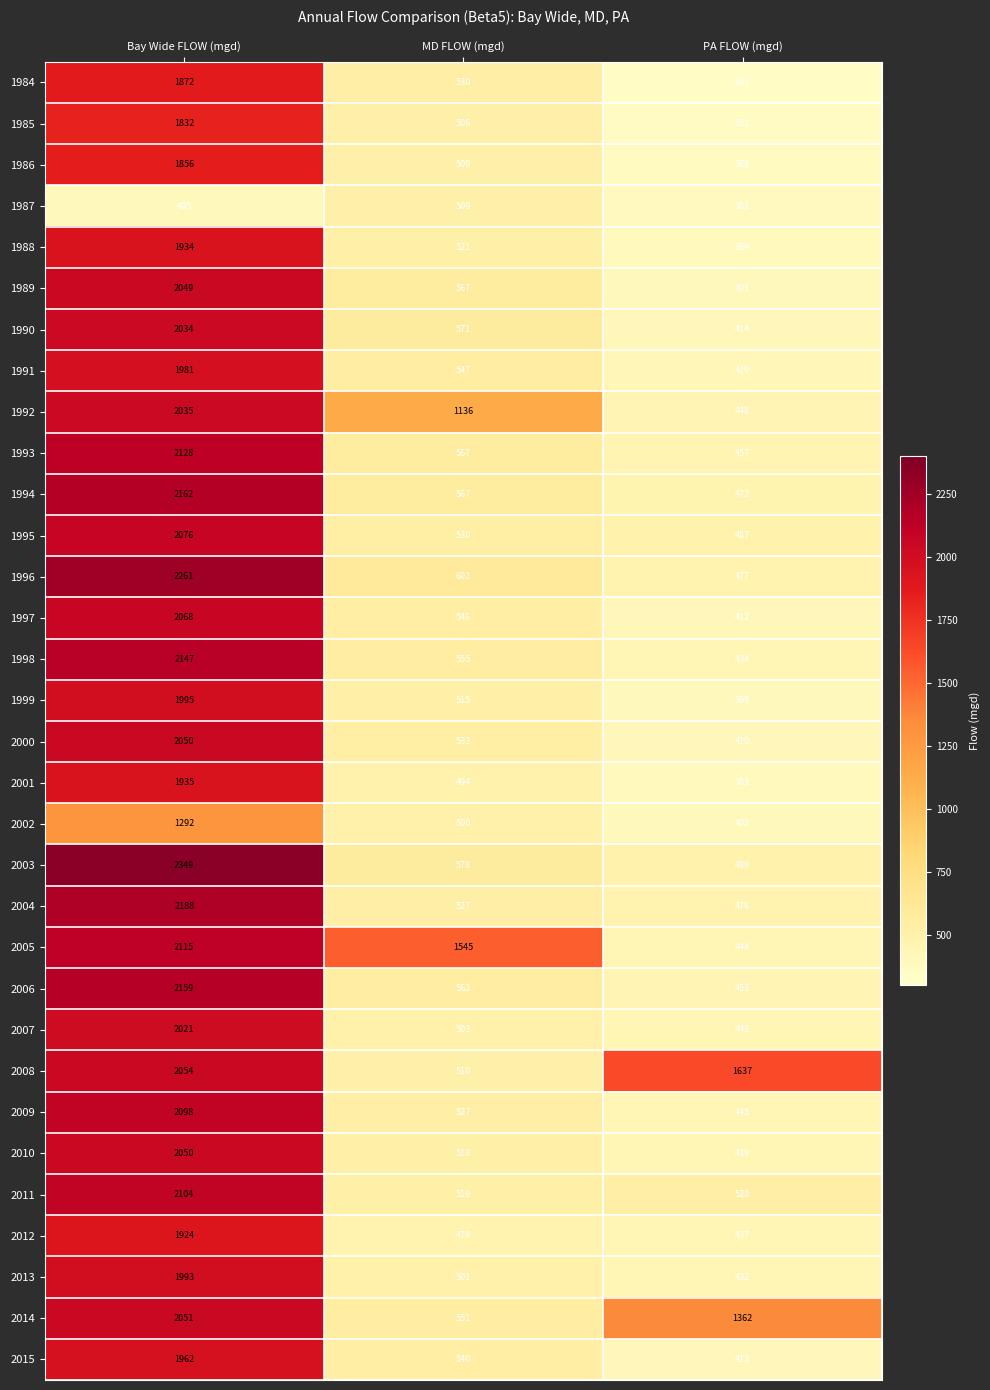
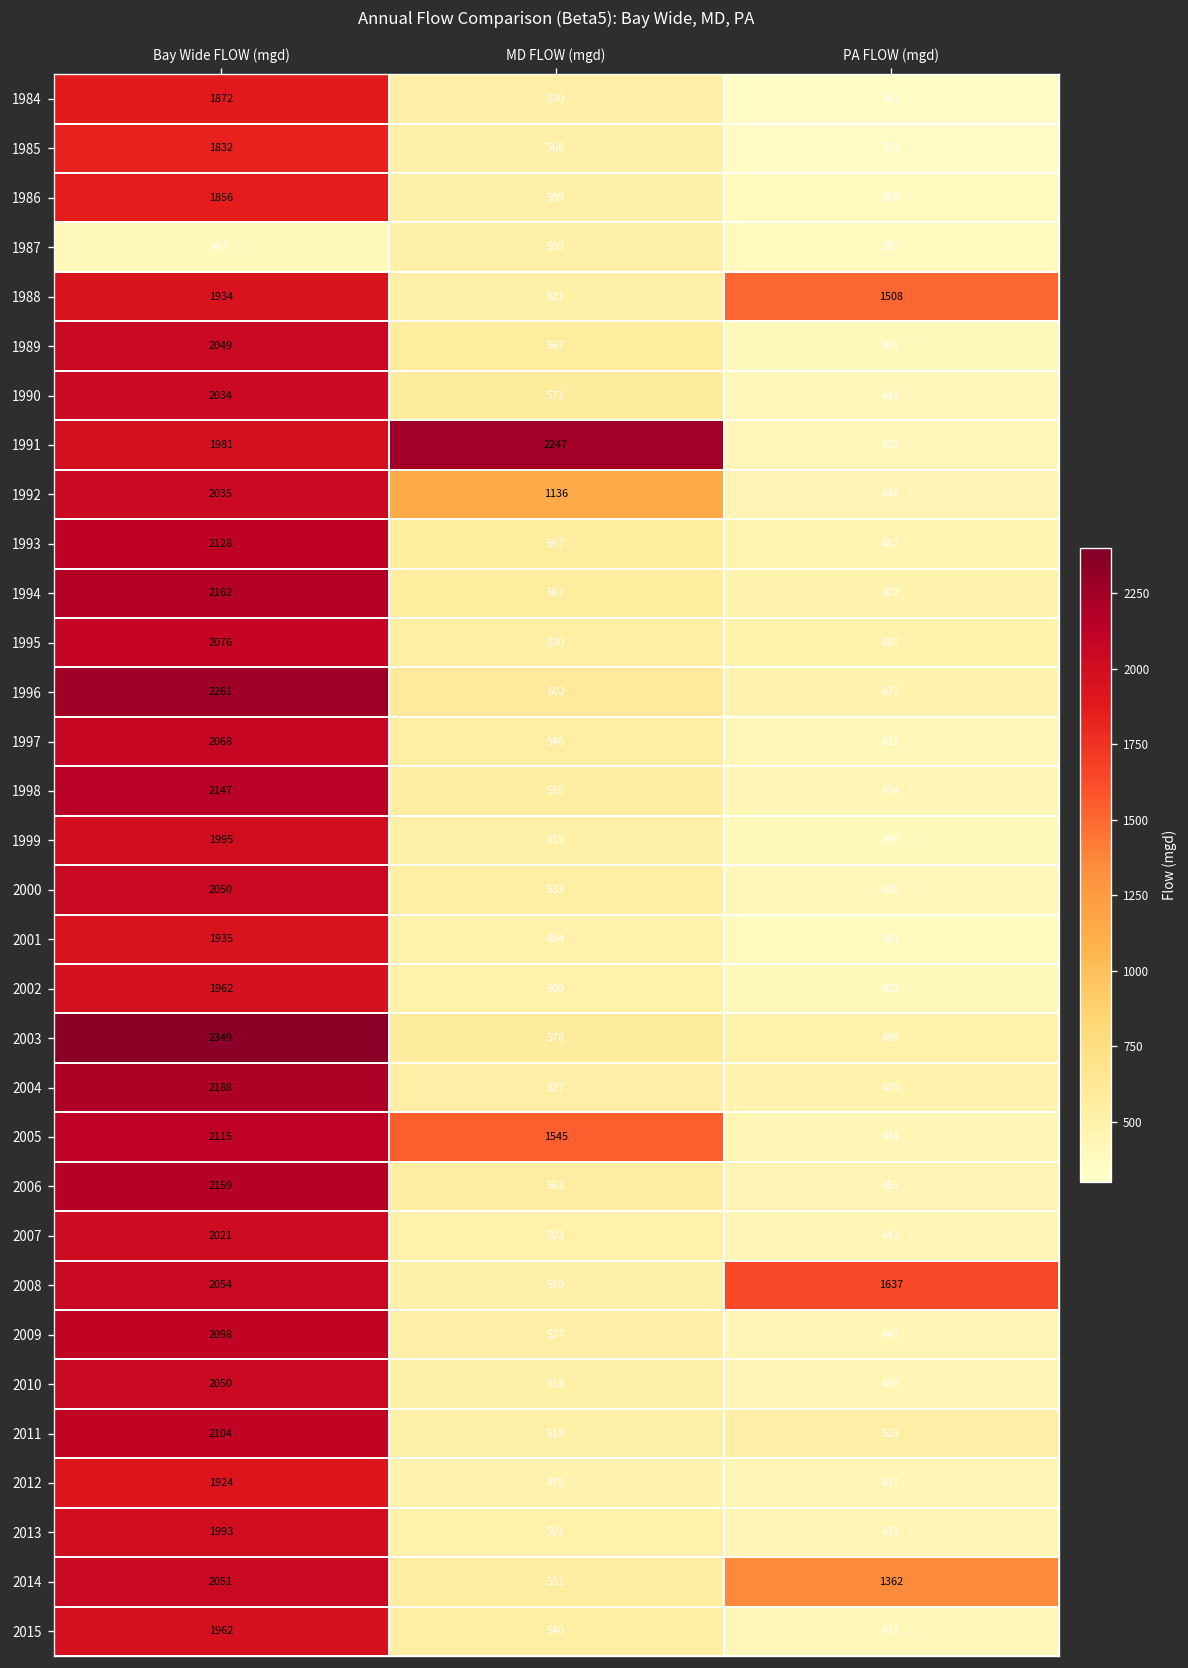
  {
    "1984": {
      "Bay Wide FLOW (mgd)": 1872,
      "MD FLOW (mgd)": 530,
      "PA FLOW (mgd)": 341
    },
    "1985": {
      "Bay Wide FLOW (mgd)": 1832,
      "MD FLOW (mgd)": 506,
      "PA FLOW (mgd)": 351
    },
    "1986": {
      "Bay Wide FLOW (mgd)": 1856,
      "MD FLOW (mgd)": 509,
      "PA FLOW (mgd)": 368
    },
    "1987": {
      "Bay Wide FLOW (mgd)": 405,
      "MD FLOW (mgd)": 509,
      "PA FLOW (mgd)": 381
    },
    "1988": {
      "Bay Wide FLOW (mgd)": 1934,
      "MD FLOW (mgd)": 521,
-     "PA FLOW (mgd)": 389
+     "PA FLOW (mgd)": 1508
    },
    "1989": {
      "Bay Wide FLOW (mgd)": 2049,
      "MD FLOW (mgd)": 567,
      "PA FLOW (mgd)": 401
    },
    "1990": {
      "Bay Wide FLOW (mgd)": 2034,
      "MD FLOW (mgd)": 571,
      "PA FLOW (mgd)": 414
    },
    "1991": {
      "Bay Wide FLOW (mgd)": 1981,
-     "MD FLOW (mgd)": 547,
+     "MD FLOW (mgd)": 2247,
      "PA FLOW (mgd)": 429
    },
    "1992": {
      "Bay Wide FLOW (mgd)": 2035,
      "MD FLOW (mgd)": 1136,
      "PA FLOW (mgd)": 448
    },
    "1993": {
      "Bay Wide FLOW (mgd)": 2128,
      "MD FLOW (mgd)": 567,
      "PA FLOW (mgd)": 457
    },
    "1994": {
      "Bay Wide FLOW (mgd)": 2162,
      "MD FLOW (mgd)": 567,
      "PA FLOW (mgd)": 472
    },
    "1995": {
      "Bay Wide FLOW (mgd)": 2076,
      "MD FLOW (mgd)": 530,
      "PA FLOW (mgd)": 487
    },
    "1996": {
      "Bay Wide FLOW (mgd)": 2261,
      "MD FLOW (mgd)": 602,
      "PA FLOW (mgd)": 477
    },
    "1997": {
      "Bay Wide FLOW (mgd)": 2068,
      "MD FLOW (mgd)": 546,
      "PA FLOW (mgd)": 412
    },
    "1998": {
      "Bay Wide FLOW (mgd)": 2147,
      "MD FLOW (mgd)": 555,
      "PA FLOW (mgd)": 434
    },
    "1999": {
      "Bay Wide FLOW (mgd)": 1995,
      "MD FLOW (mgd)": 515,
      "PA FLOW (mgd)": 399
    },
    "2000": {
      "Bay Wide FLOW (mgd)": 2050,
      "MD FLOW (mgd)": 533,
      "PA FLOW (mgd)": 410
    },
    "2001": {
      "Bay Wide FLOW (mgd)": 1935,
      "MD FLOW (mgd)": 494,
      "PA FLOW (mgd)": 383
    },
    "2002": {
-     "Bay Wide FLOW (mgd)": 1292,
+     "Bay Wide FLOW (mgd)": 1962,
      "MD FLOW (mgd)": 500,
      "PA FLOW (mgd)": 402
    },
    "2003": {
      "Bay Wide FLOW (mgd)": 2349,
      "MD FLOW (mgd)": 578,
      "PA FLOW (mgd)": 489
    },
    "2004": {
      "Bay Wide FLOW (mgd)": 2188,
      "MD FLOW (mgd)": 527,
      "PA FLOW (mgd)": 476
    },
    "2005": {
      "Bay Wide FLOW (mgd)": 2115,
      "MD FLOW (mgd)": 1545,
      "PA FLOW (mgd)": 444
    },
    "2006": {
      "Bay Wide FLOW (mgd)": 2159,
      "MD FLOW (mgd)": 562,
      "PA FLOW (mgd)": 453
    },
    "2007": {
      "Bay Wide FLOW (mgd)": 2021,
      "MD FLOW (mgd)": 503,
      "PA FLOW (mgd)": 443
    },
    "2008": {
      "Bay Wide FLOW (mgd)": 2054,
      "MD FLOW (mgd)": 510,
      "PA FLOW (mgd)": 1637
    },
    "2009": {
      "Bay Wide FLOW (mgd)": 2098,
      "MD FLOW (mgd)": 527,
      "PA FLOW (mgd)": 445
    },
    "2010": {
      "Bay Wide FLOW (mgd)": 2050,
      "MD FLOW (mgd)": 518,
      "PA FLOW (mgd)": 439
    },
    "2011": {
      "Bay Wide FLOW (mgd)": 2104,
      "MD FLOW (mgd)": 519,
      "PA FLOW (mgd)": 528
    },
    "2012": {
      "Bay Wide FLOW (mgd)": 1924,
      "MD FLOW (mgd)": 479,
      "PA FLOW (mgd)": 437
    },
    "2013": {
      "Bay Wide FLOW (mgd)": 1993,
      "MD FLOW (mgd)": 501,
      "PA FLOW (mgd)": 432
    },
    "2014": {
      "Bay Wide FLOW (mgd)": 2051,
      "MD FLOW (mgd)": 551,
      "PA FLOW (mgd)": 1362
    },
    "2015": {
      "Bay Wide FLOW (mgd)": 1962,
      "MD FLOW (mgd)": 540,
      "PA FLOW (mgd)": 413
    }
  }
